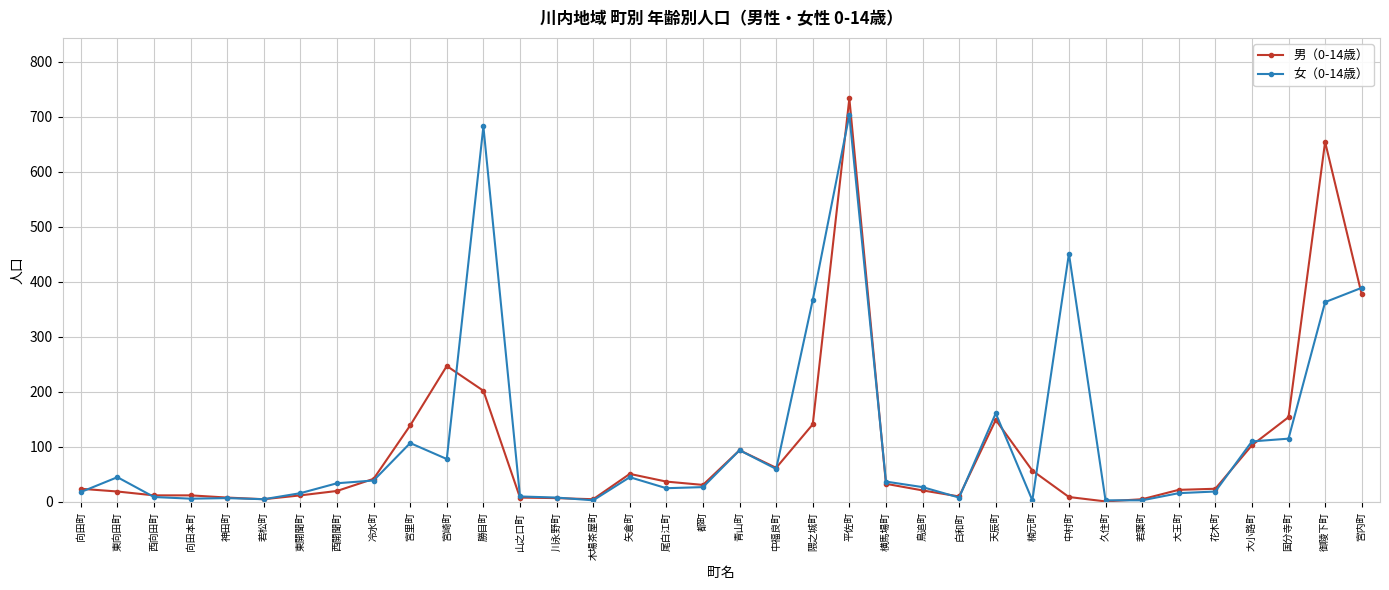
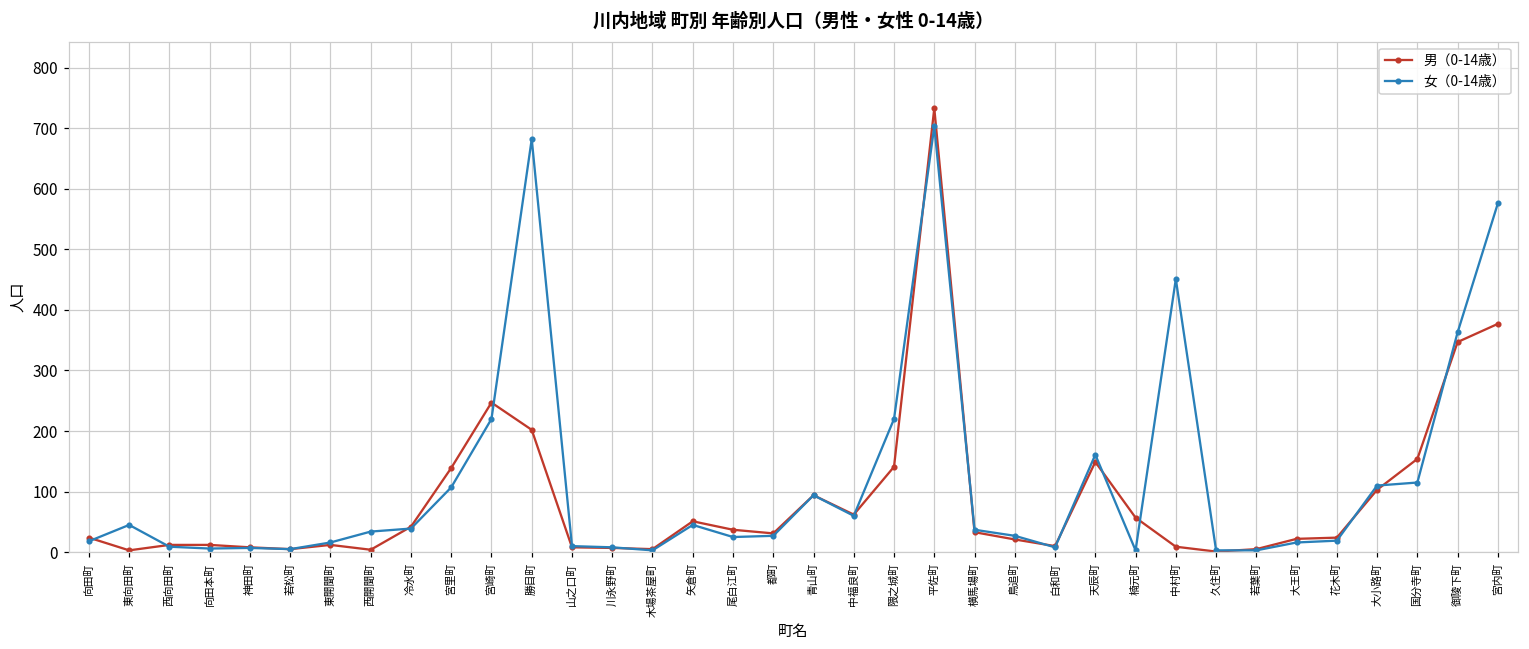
  {
    "男（0-14歳）": {
      "向田町": 20,
-     "東向田町": 20,
+     "東向田町": 0,
      "向田本町": 10,
-     "西開聞町": 20,
+     "西開聞町": 0,
      "宮里町": 140,
      "宮崎町": 250,
      "勝目町": 200,
      "矢倉町": 50,
      "尾白江町": 40,
      "隈之城町": 140,
      "平佐町": 730,
      "鳥追町": 20,
      "天辰町": 150,
      "楠元町": 60,
      "中村町": 10,
      "大王町": 20,
      "花木町": 20,
      "大小路町": 100,
      "国分寺町": 150,
-     "御陵下町": 650,
+     "御陵下町": 350,
      "宮内町": 380
    },
    "女（0-14歳）": {
      "向田町": 20,
      "東向田町": 50,
      "向田本町": 10,
      "西開聞町": 30,
      "宮里町": 110,
-     "宮崎町": 80,
+     "宮崎町": 220,
      "勝目町": 680,
      "矢倉町": 50,
      "尾白江町": 30,
-     "隈之城町": 370,
+     "隈之城町": 220,
      "平佐町": 700,
      "鳥追町": 30,
      "天辰町": 160,
      "楠元町": 0,
      "中村町": 450,
      "大王町": 20,
      "花木町": 20,
      "大小路町": 110,
      "国分寺町": 120,
      "御陵下町": 360,
-     "宮内町": 390
+     "宮内町": 580
    }
  }
